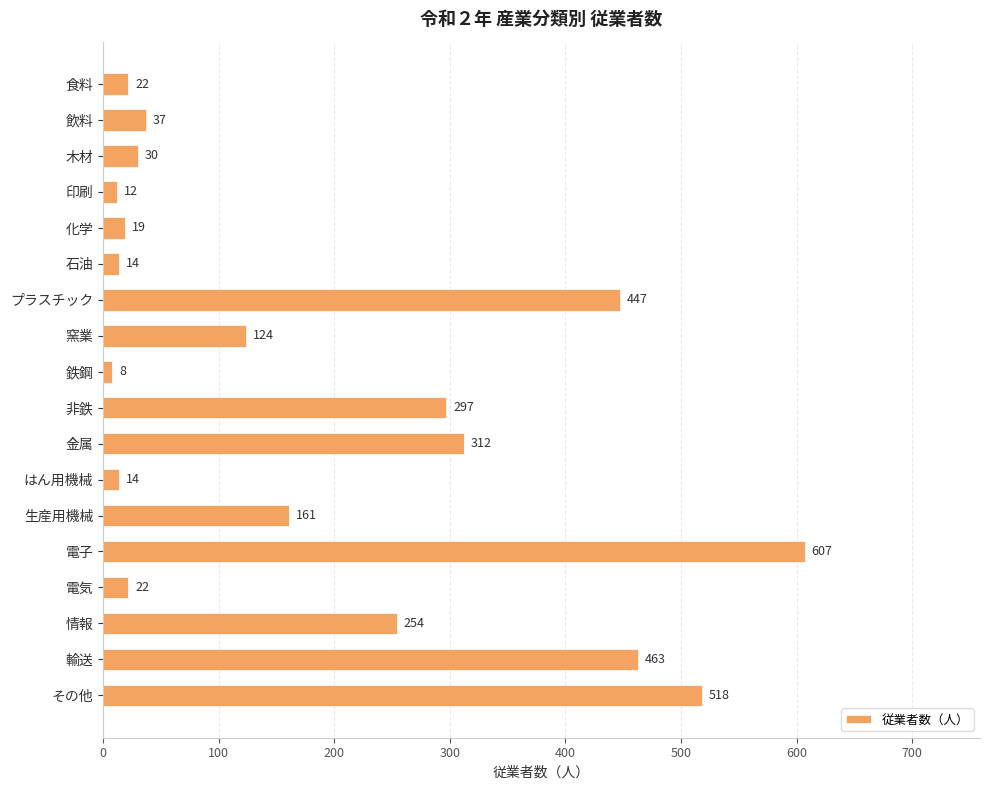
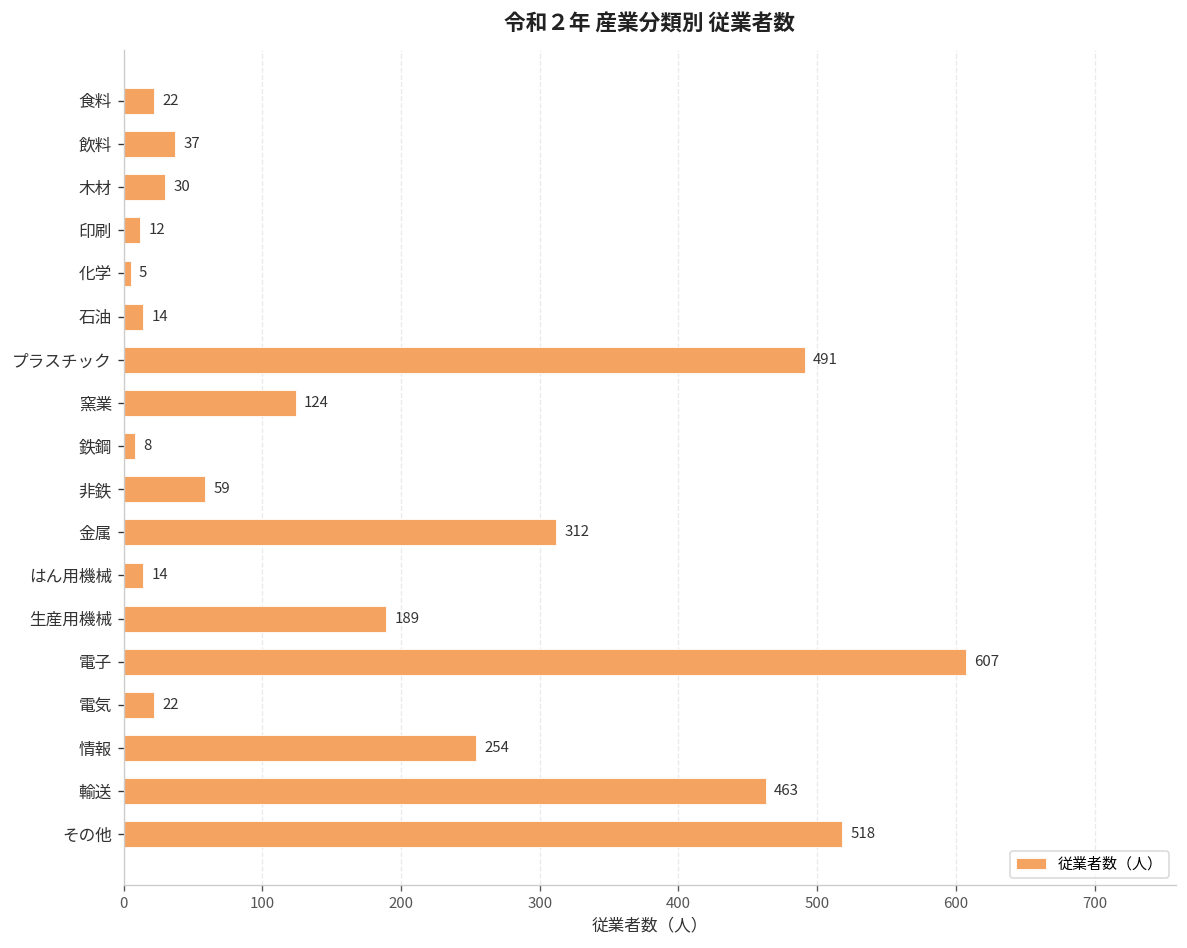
  {
    "食料": 22,
    "飲料": 37,
    "木材": 30,
    "印刷": 12,
-   "化学": 19,
+   "化学": 5,
    "石油": 14,
-   "プラスチック": 447,
+   "プラスチック": 491,
    "窯業": 124,
    "鉄鋼": 8,
-   "非鉄": 297,
+   "非鉄": 59,
    "金属": 312,
    "はん用機械": 14,
-   "生産用機械": 161,
+   "生産用機械": 189,
    "電子": 607,
    "電気": 22,
    "情報": 254,
    "輸送": 463,
    "その他": 518
  }
